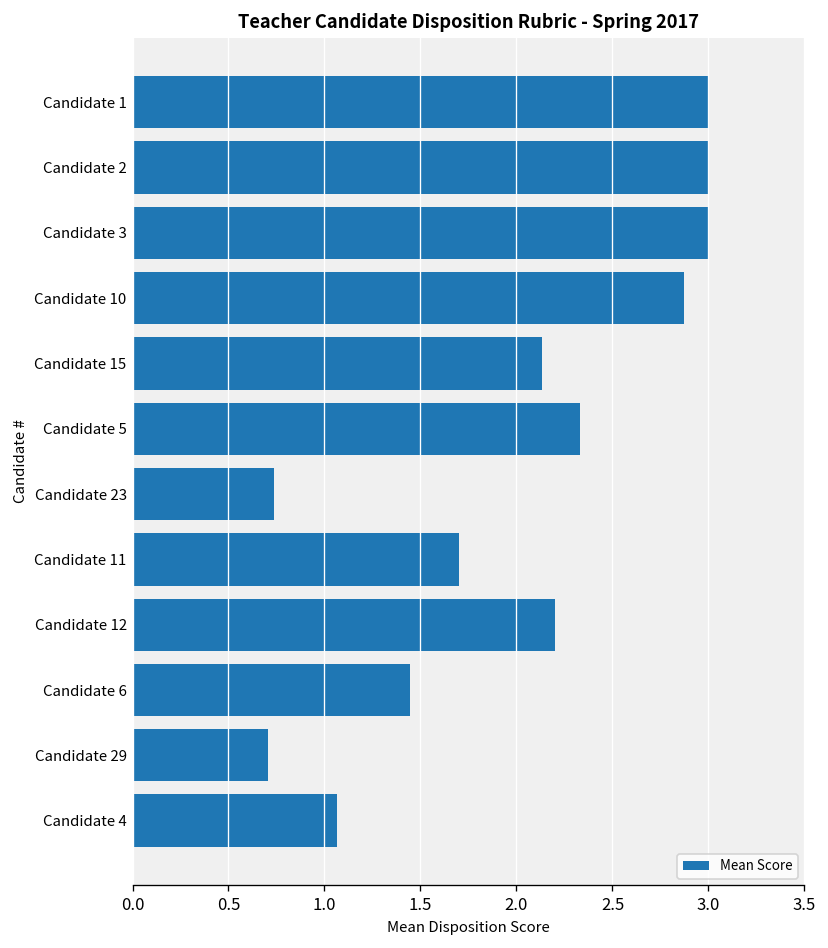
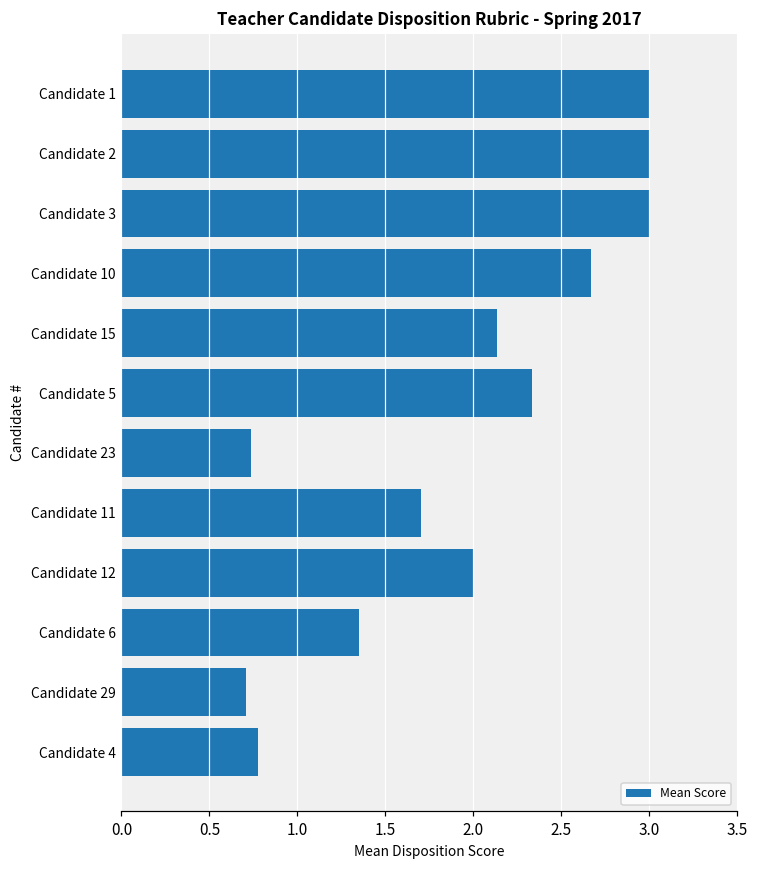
  {
    "Candidate 1": 3.00,
    "Candidate 2": 3.00,
    "Candidate 3": 3.00,
-   "Candidate 10": 2.87,
+   "Candidate 10": 2.67,
    "Candidate 15": 2.13,
    "Candidate 5": 2.33,
    "Candidate 23": 0.74,
    "Candidate 11": 1.70,
-   "Candidate 12": 2.2,
-   "Candidate 6": 1.44,
+   "Candidate 12": 2.0,
+   "Candidate 6": 1.35,
    "Candidate 29": 0.71,
-   "Candidate 4": 1.07
+   "Candidate 4": 0.78
  }
